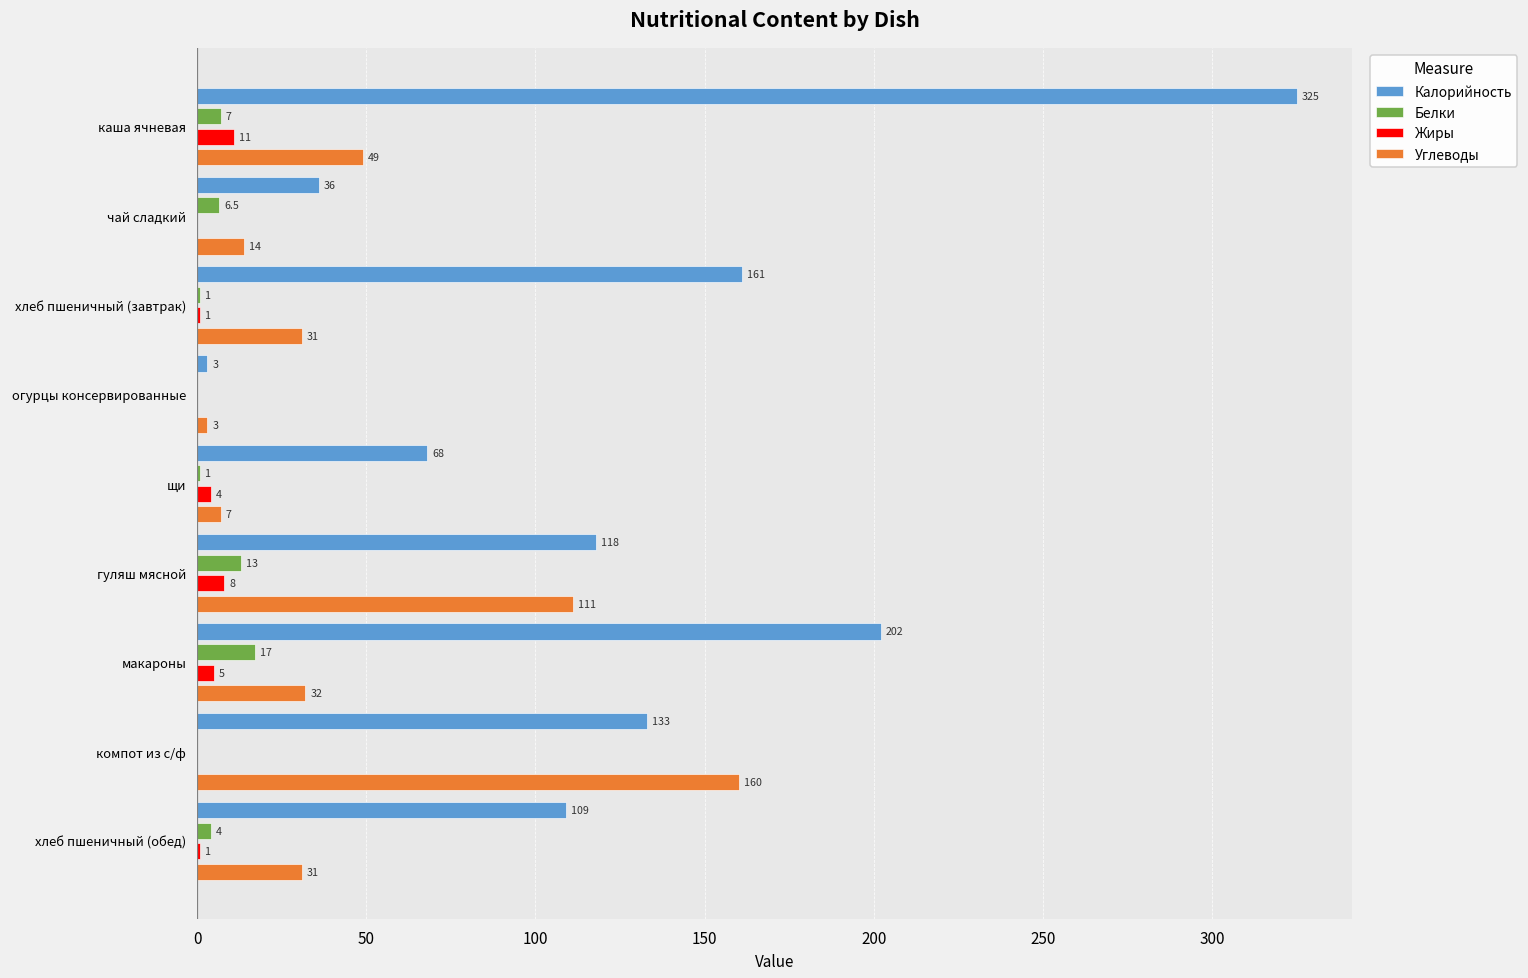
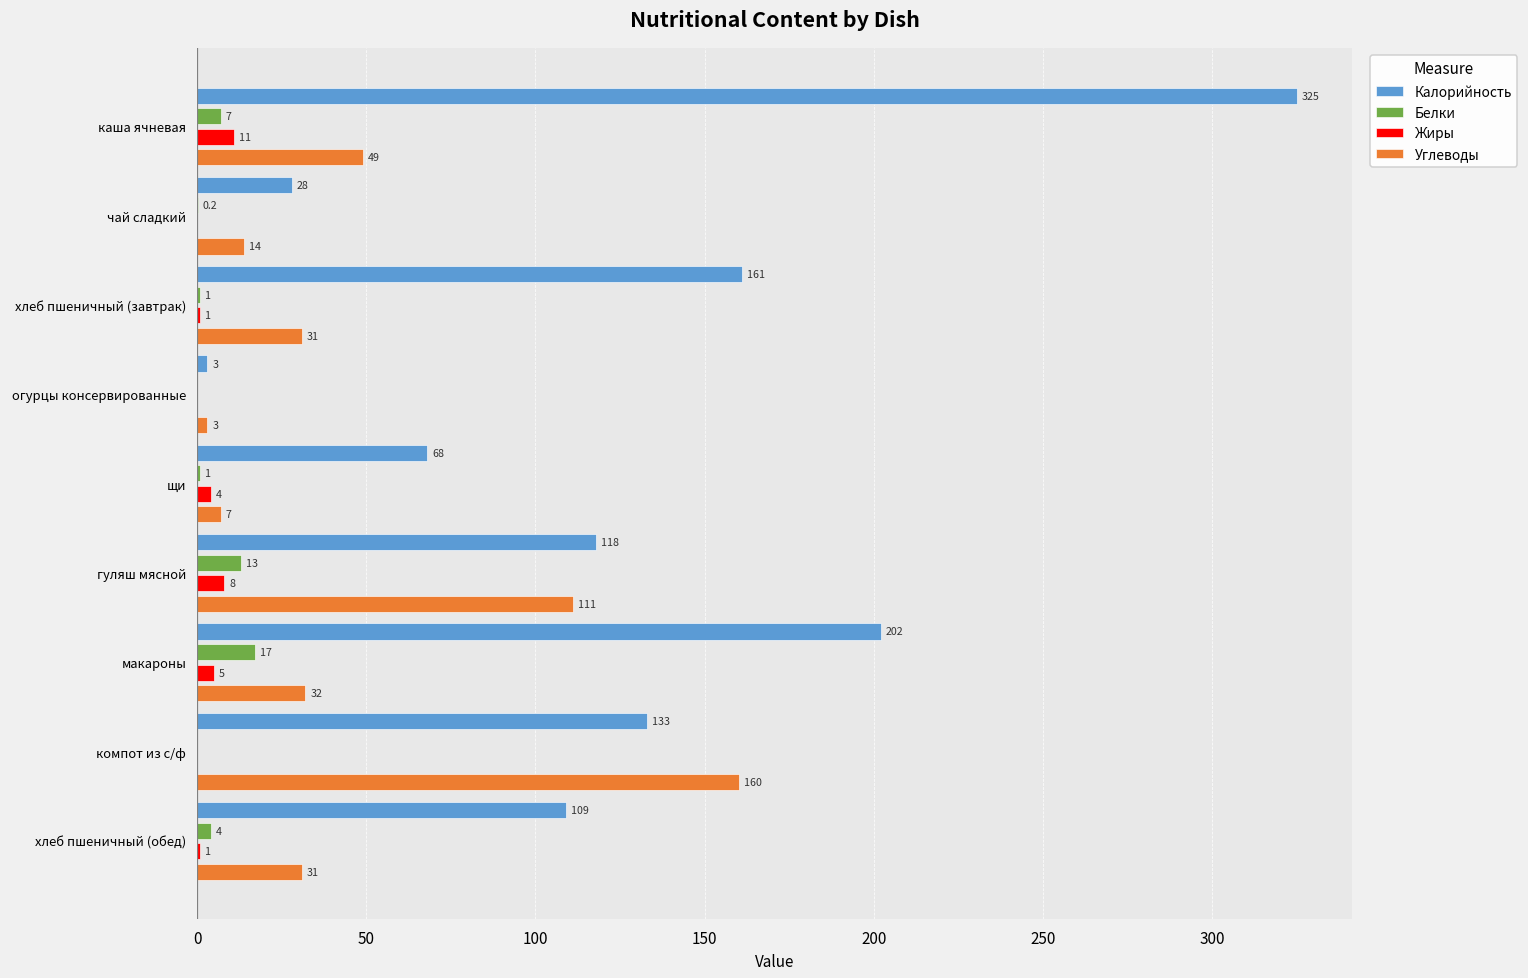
  {
    "Калорийность": {
      "каша ячневая": 325,
-     "чай сладкий": 36,
+     "чай сладкий": 28,
      "хлеб пшеничный (завтрак)": 161,
      "огурцы консервированные": 3,
      "щи": 68,
      "гуляш мясной": 118,
      "макароны": 202,
      "компот из с/ф": 133,
      "хлеб пшеничный (обед)": 109
    },
    "Белки": {
      "каша ячневая": 7,
-     "чай сладкий": 6.5,
+     "чай сладкий": 0.2,
      "хлеб пшеничный (завтрак)": 1,
      "щи": 1,
      "гуляш мясной": 13,
      "макароны": 17,
      "хлеб пшеничный (обед)": 4
    },
    "Жиры": {
      "каша ячневая": 11,
      "хлеб пшеничный (завтрак)": 1,
      "щи": 4,
      "гуляш мясной": 8,
      "макароны": 5,
      "хлеб пшеничный (обед)": 1
    },
    "Углеводы": {
      "каша ячневая": 49,
      "чай сладкий": 14,
      "хлеб пшеничный (завтрак)": 31,
      "огурцы консервированные": 3,
      "щи": 7,
      "гуляш мясной": 111,
      "макароны": 32,
      "компот из с/ф": 160,
      "хлеб пшеничный (обед)": 31
    }
  }
